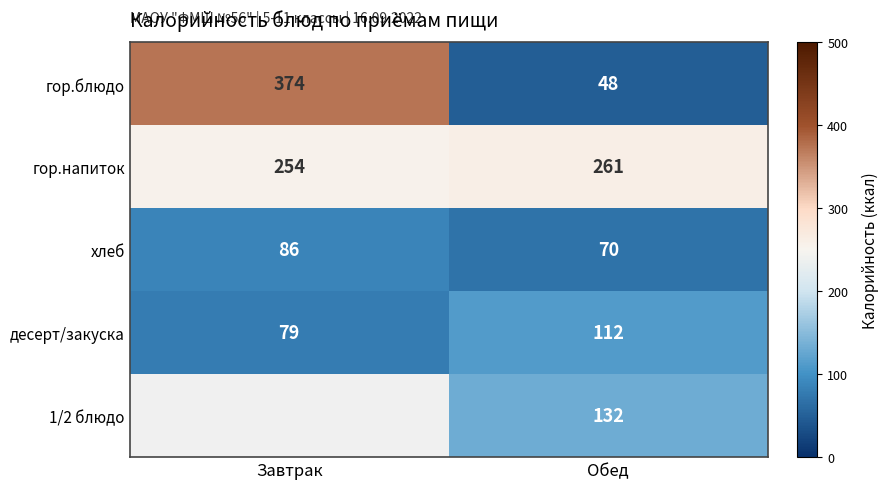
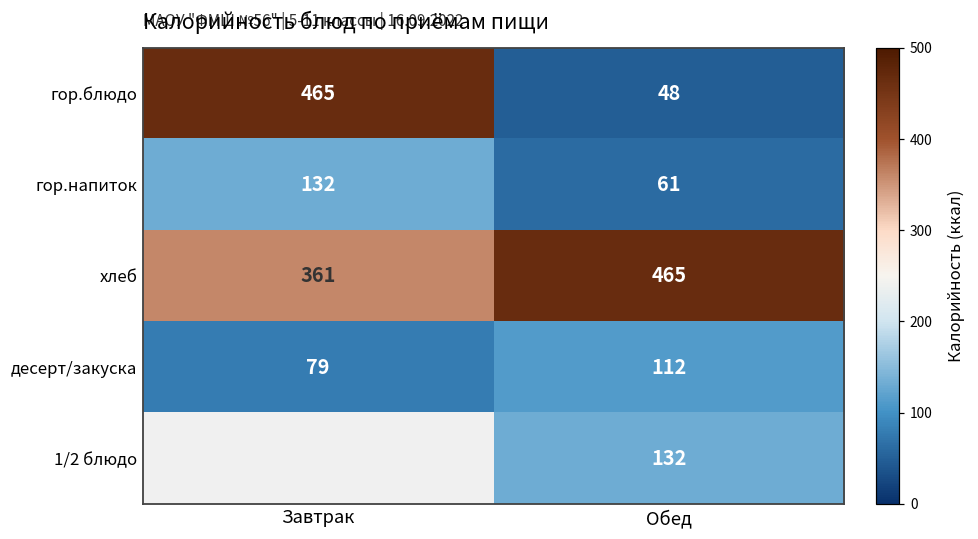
  {
    "гор.блюдо": {
-     "Завтрак": 374,
+     "Завтрак": 465,
      "Обед": 48
    },
    "гор.напиток": {
-     "Завтрак": 254,
-     "Обед": 261
+     "Завтрак": 132,
+     "Обед": 61
    },
    "хлеб": {
-     "Завтрак": 86,
-     "Обед": 70
+     "Завтрак": 361,
+     "Обед": 465
    },
    "десерт/закуска": {
      "Завтрак": 79,
      "Обед": 112
    },
    "1/2 блюдо": {
      "Обед": 132
    }
  }
